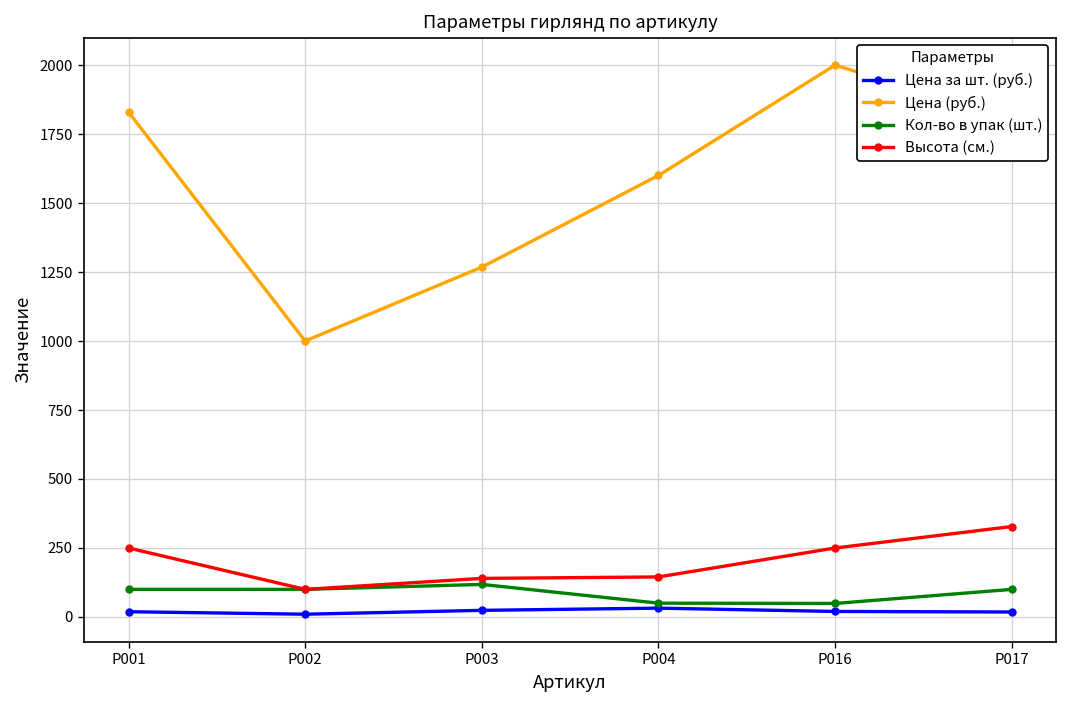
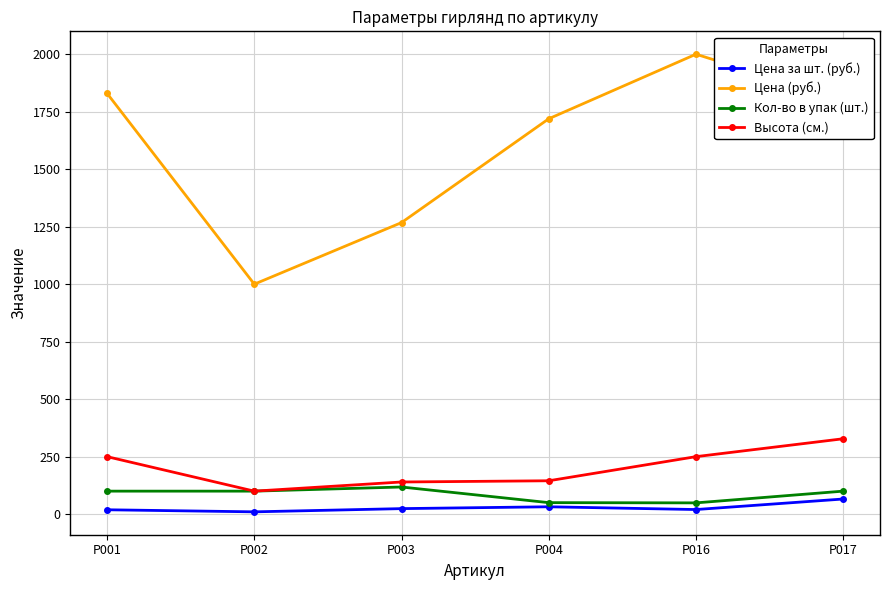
  {
    "Цена за шт. (руб.)": {
      "Р001": 20,
      "Р002": 10,
      "Р003": 20,
      "Р004": 30,
      "Р016": 20,
-     "Р017": 20
+     "Р017": 70
    },
    "Цена (руб.)": {
      "Р001": 1830,
      "Р002": 1000,
      "Р003": 1270,
-     "Р004": 1600,
+     "Р004": 1720,
      "Р016": 2000
    },
    "Кол-во в упак (шт.)": {
      "Р001": 100,
      "Р003": 120,
      "Р004": 50,
      "Р016": 50,
      "Р017": 100
    },
    "Высота (см.)": {
      "Р001": 250,
      "Р003": 140,
      "Р004": 150,
      "Р016": 250,
      "Р017": 330
    }
  }
